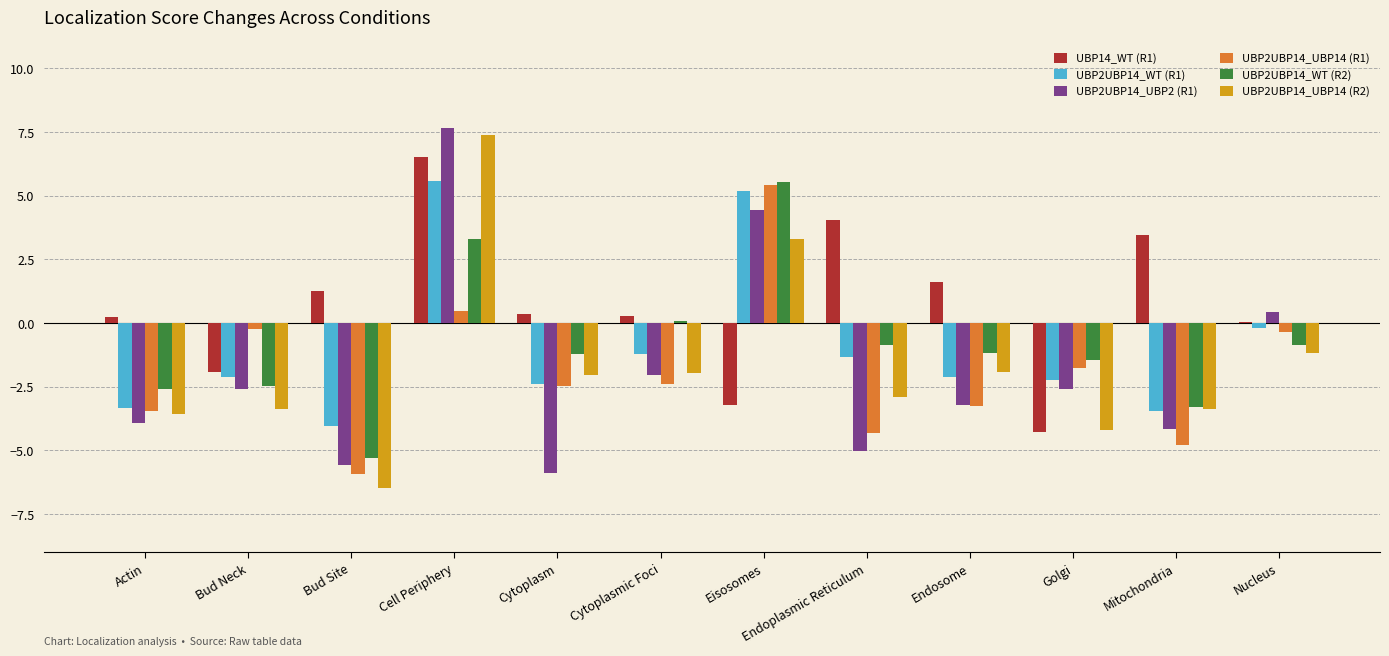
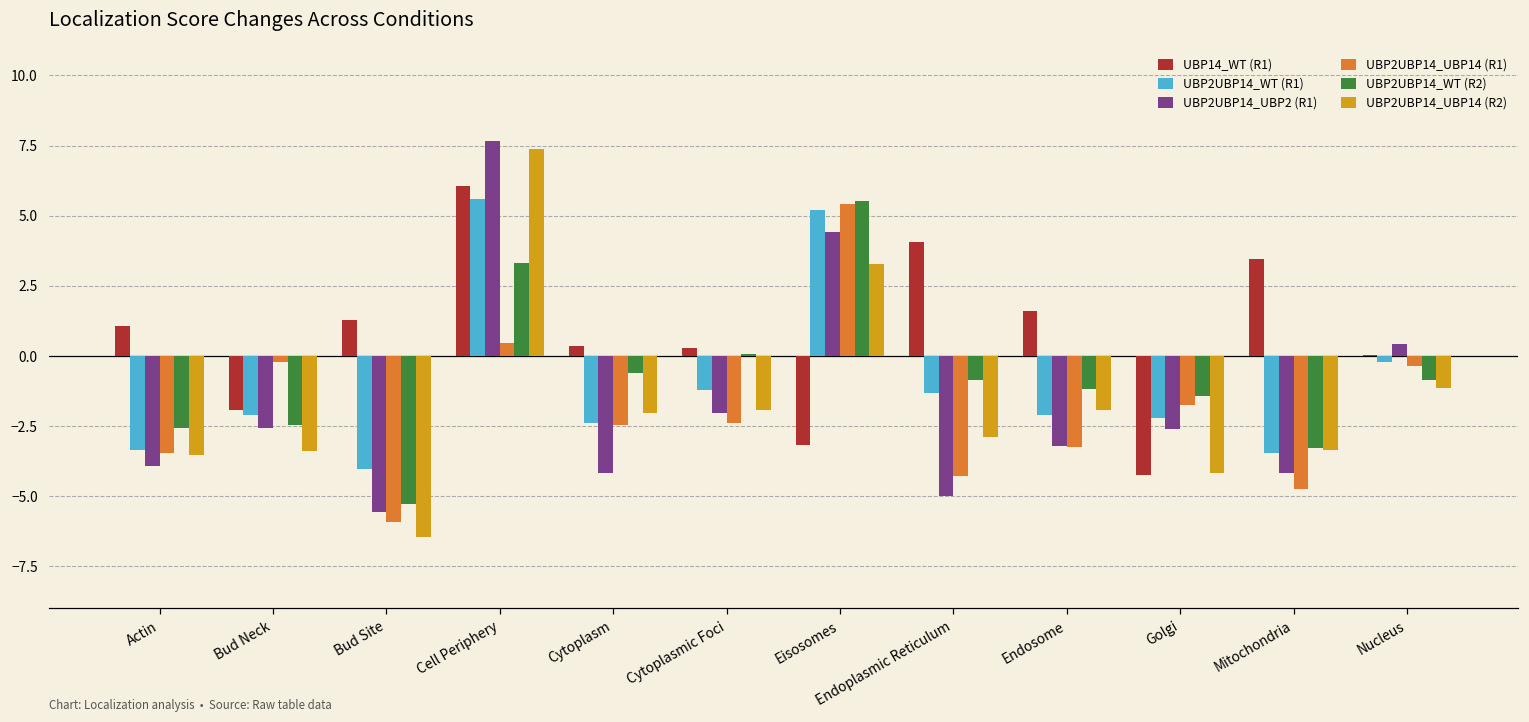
  {
    "UBP14_WT (R1)": {
-     "Actin": 0.3,
+     "Actin": 1.1,
      "Bud Neck": -1.9,
      "Bud Site": 1.3,
-     "Cell Periphery": 6.5,
+     "Cell Periphery": 6.1,
      "Cytoplasm": 0.3,
      "Cytoplasmic Foci": 0.3,
      "Eisosomes": -3.2,
      "Endoplasmic Reticulum": 4.1,
      "Endosome": 1.6,
      "Golgi": -4.3,
      "Mitochondria": 3.5
    },
    "UBP2UBP14_WT (R1)": {
      "Actin": -3.4,
      "Bud Neck": -2.1,
      "Bud Site": -4.1,
      "Cell Periphery": 5.6,
      "Cytoplasm": -2.4,
      "Cytoplasmic Foci": -1.2,
      "Eisosomes": 5.2,
      "Endoplasmic Reticulum": -1.3,
      "Endosome": -2.1,
      "Golgi": -2.2,
      "Mitochondria": -3.5,
      "Nucleus": -0.2
    },
    "UBP2UBP14_UBP2 (R1)": {
      "Actin": -3.9,
      "Bud Neck": -2.6,
      "Bud Site": -5.6,
      "Cell Periphery": 7.7,
-     "Cytoplasm": -5.9,
+     "Cytoplasm": -4.2,
      "Cytoplasmic Foci": -2.1,
      "Eisosomes": 4.4,
      "Endoplasmic Reticulum": -5.0,
      "Endosome": -3.2,
      "Golgi": -2.6,
      "Mitochondria": -4.2,
      "Nucleus": 0.4
    },
    "UBP2UBP14_WT (R2)": {
      "Actin": -2.6,
      "Bud Neck": -2.5,
      "Bud Site": -5.3,
      "Cell Periphery": 3.3,
-     "Cytoplasm": -1.2,
+     "Cytoplasm": -0.6,
      "Eisosomes": 5.5,
      "Endoplasmic Reticulum": -0.9,
      "Endosome": -1.2,
      "Golgi": -1.5,
      "Mitochondria": -3.3,
      "Nucleus": -0.9
    }
  }
